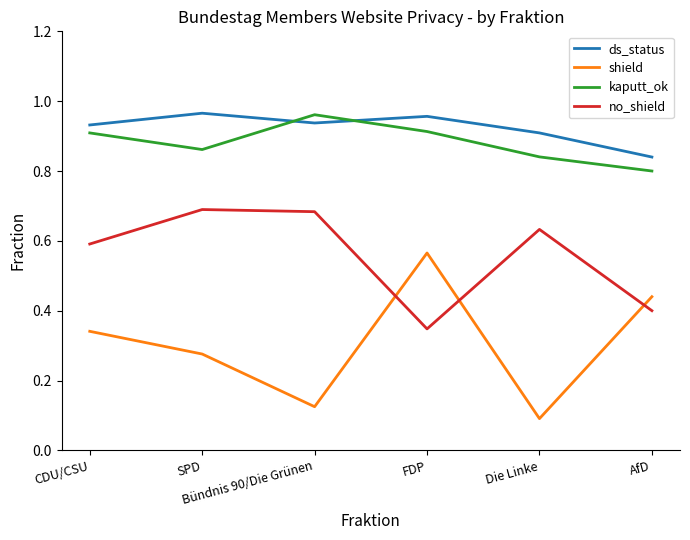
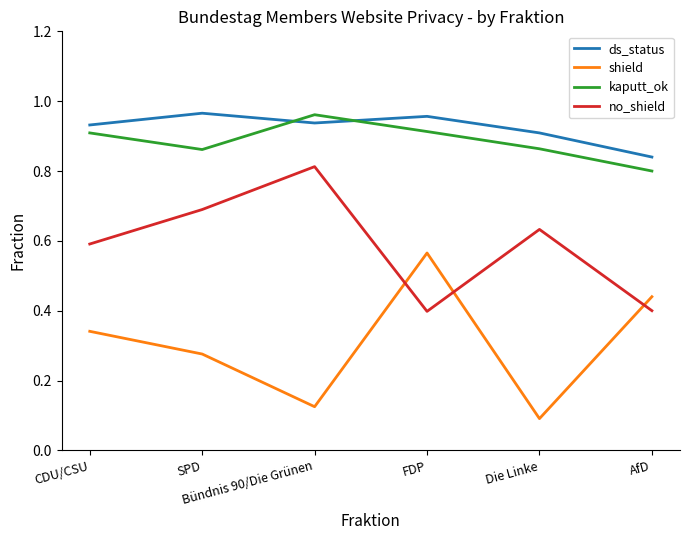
  {
    "ds_status": {
      "CDU/CSU": 0.93,
      "SPD": 0.97,
      "Bündnis 90/Die Grünen": 0.94,
      "FDP": 0.96,
      "Die Linke": 0.91,
      "AfD": 0.84
    },
    "shield": {
      "CDU/CSU": 0.34,
      "SPD": 0.28,
      "Bündnis 90/Die Grünen": 0.13,
      "FDP": 0.57,
      "Die Linke": 0.09,
      "AfD": 0.44
    },
    "kaputt_ok": {
      "CDU/CSU": 0.91,
      "SPD": 0.86,
      "Bündnis 90/Die Grünen": 0.96,
      "FDP": 0.91,
-     "Die Linke": 0.84,
+     "Die Linke": 0.86,
      "AfD": 0.80
    },
    "no_shield": {
      "CDU/CSU": 0.59,
      "SPD": 0.69,
-     "Bündnis 90/Die Grünen": 0.68,
-     "FDP": 0.35,
+     "Bündnis 90/Die Grünen": 0.81,
+     "FDP": 0.40,
      "Die Linke": 0.63,
      "AfD": 0.40
    }
  }
